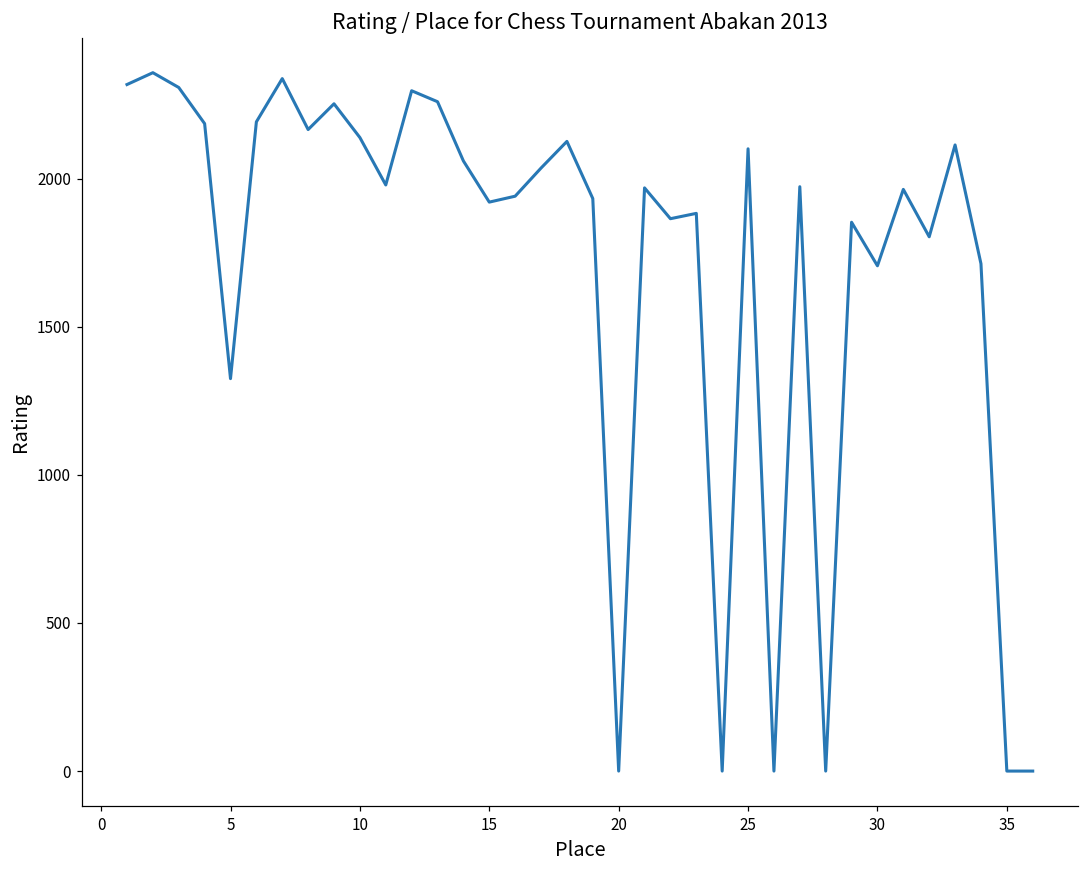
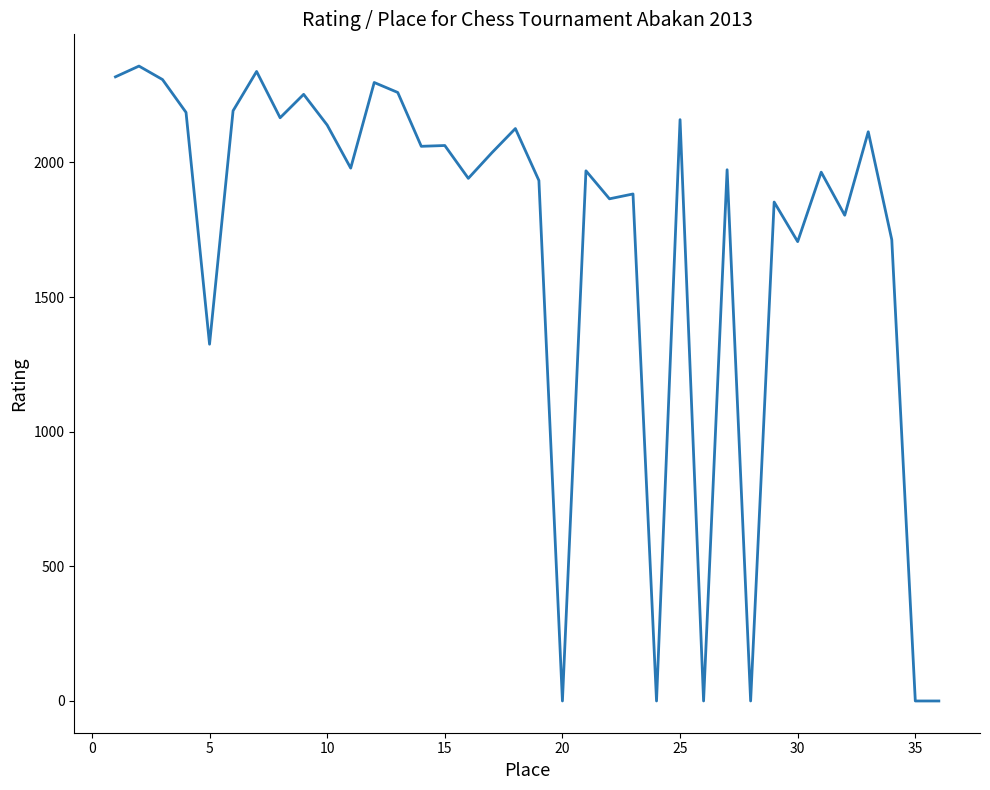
  {
    "5": 1330,
    "10": 2140,
-   "15": 1920,
+   "15": 2060,
    "20": 0,
-   "25": 2100,
+   "25": 2160,
    "30": 1710,
    "35": 0
  }
